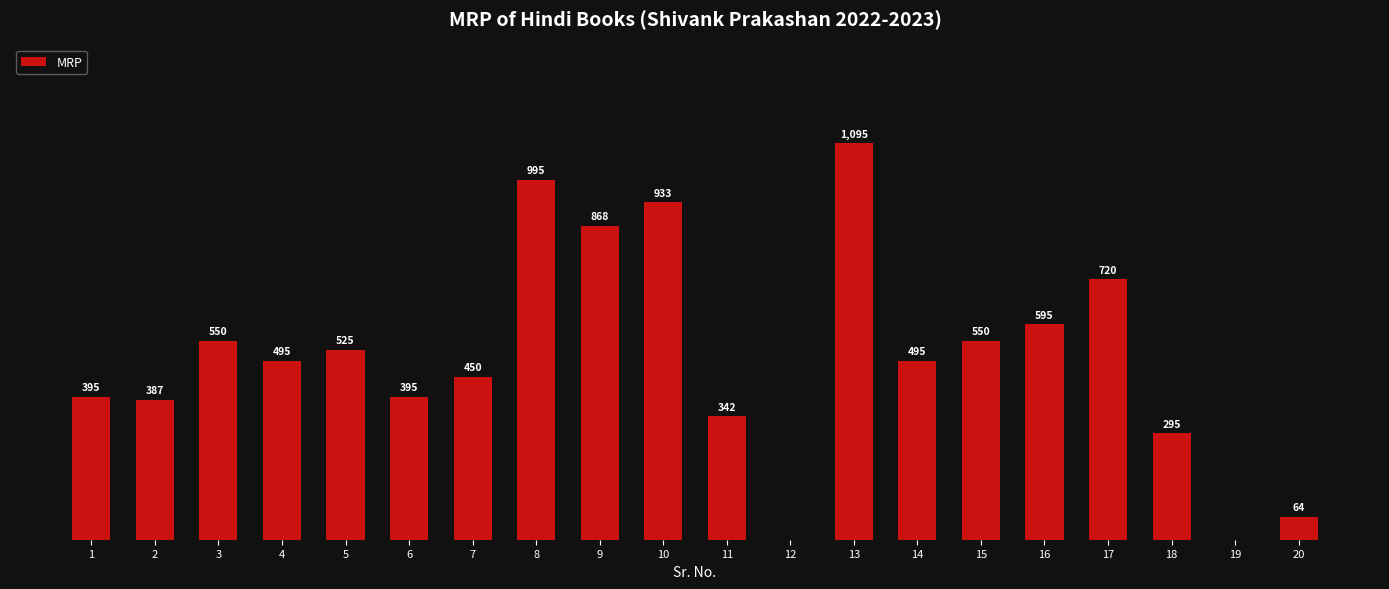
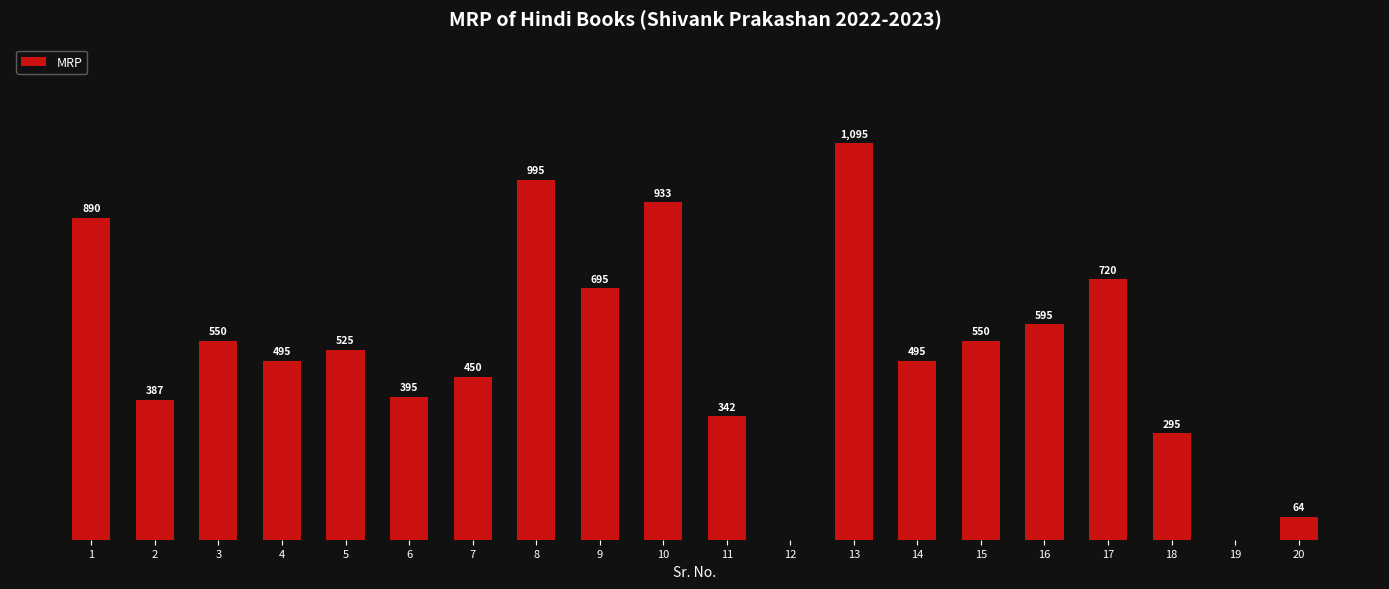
  {
-   "1": "395",
+   "1": "890",
    "2": "387",
    "3": "550",
    "4": "495",
    "5": "525",
    "6": "395",
    "7": "450",
    "8": "995",
-   "9": "868",
+   "9": "695",
    "10": "933",
    "11": "342",
    "13": "1,095",
    "14": "495",
    "15": "550",
    "16": "595",
    "17": "720",
    "18": "295",
    "20": "64"
  }
